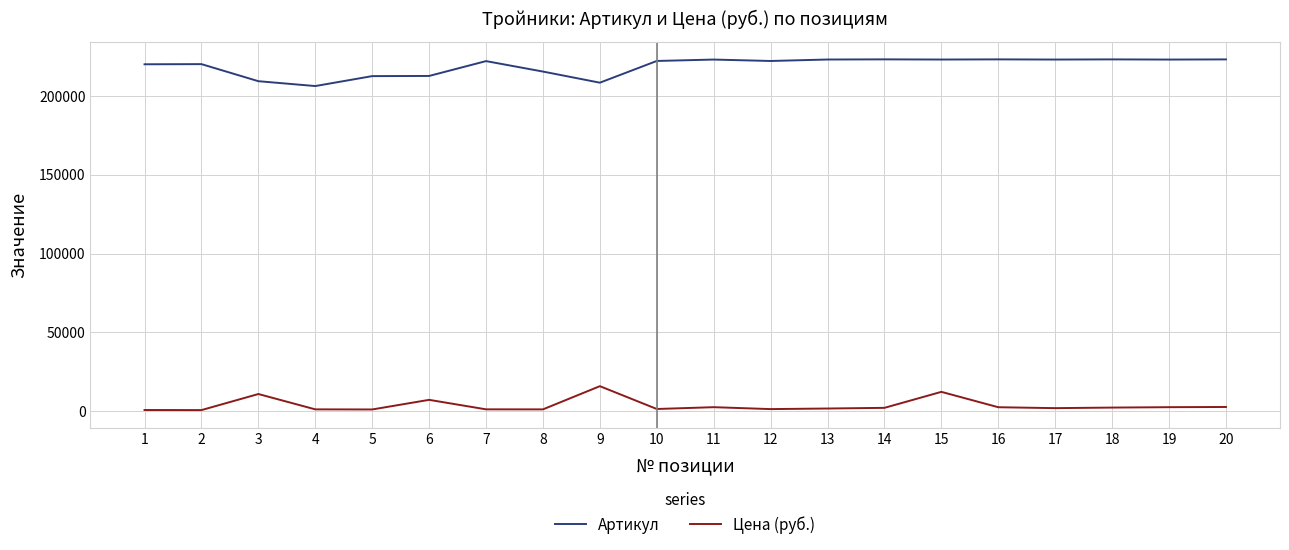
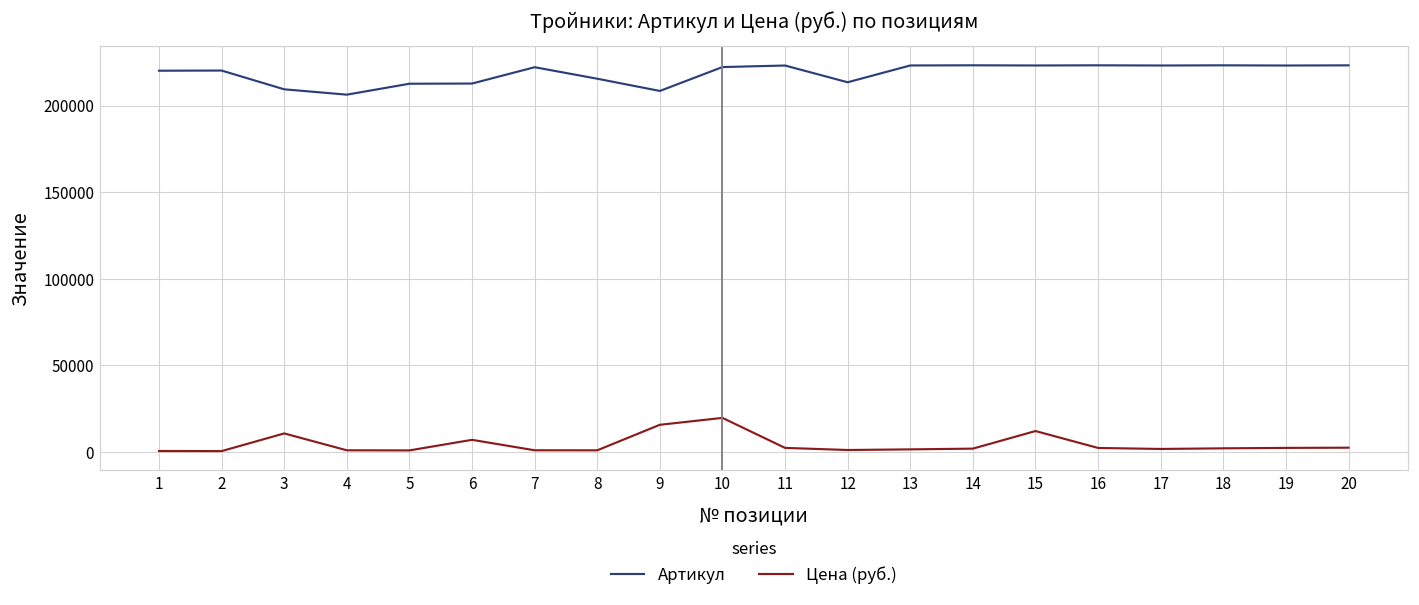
  {
    "Артикул": {
      "1": 220000,
      "2": 220000,
      "3": 210000,
      "4": 206000,
      "5": 213000,
      "6": 213000,
      "7": 222000,
      "8": 216000,
      "9": 209000,
      "10": 222000,
      "11": 223000,
-     "12": 222000,
+     "12": 214000,
      "13": 223000,
      "14": 223000,
      "15": 223000,
      "16": 223000,
      "17": 223000,
      "18": 223000,
      "19": 223000,
      "20": 223000
    },
    "Цена (руб.)": {
      "1": 1000,
      "2": 1000,
      "3": 11000,
      "4": 1000,
      "5": 1000,
      "6": 7000,
      "7": 1000,
      "8": 1000,
      "9": 16000,
-     "10": 1000,
+     "10": 20000,
      "11": 2000,
      "12": 1000,
      "13": 2000,
      "14": 2000,
      "15": 12000,
      "16": 2000,
      "17": 2000,
      "18": 2000,
      "19": 2000,
      "20": 2000
    }
  }
